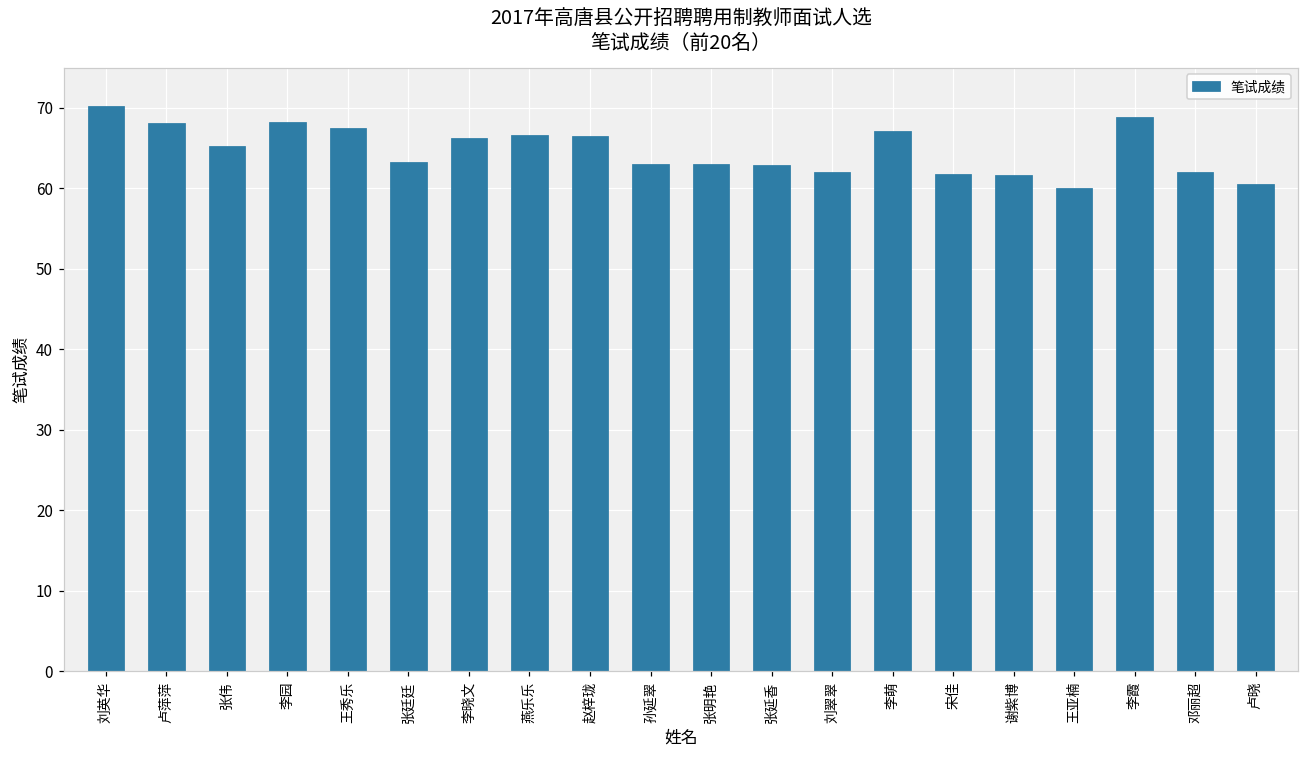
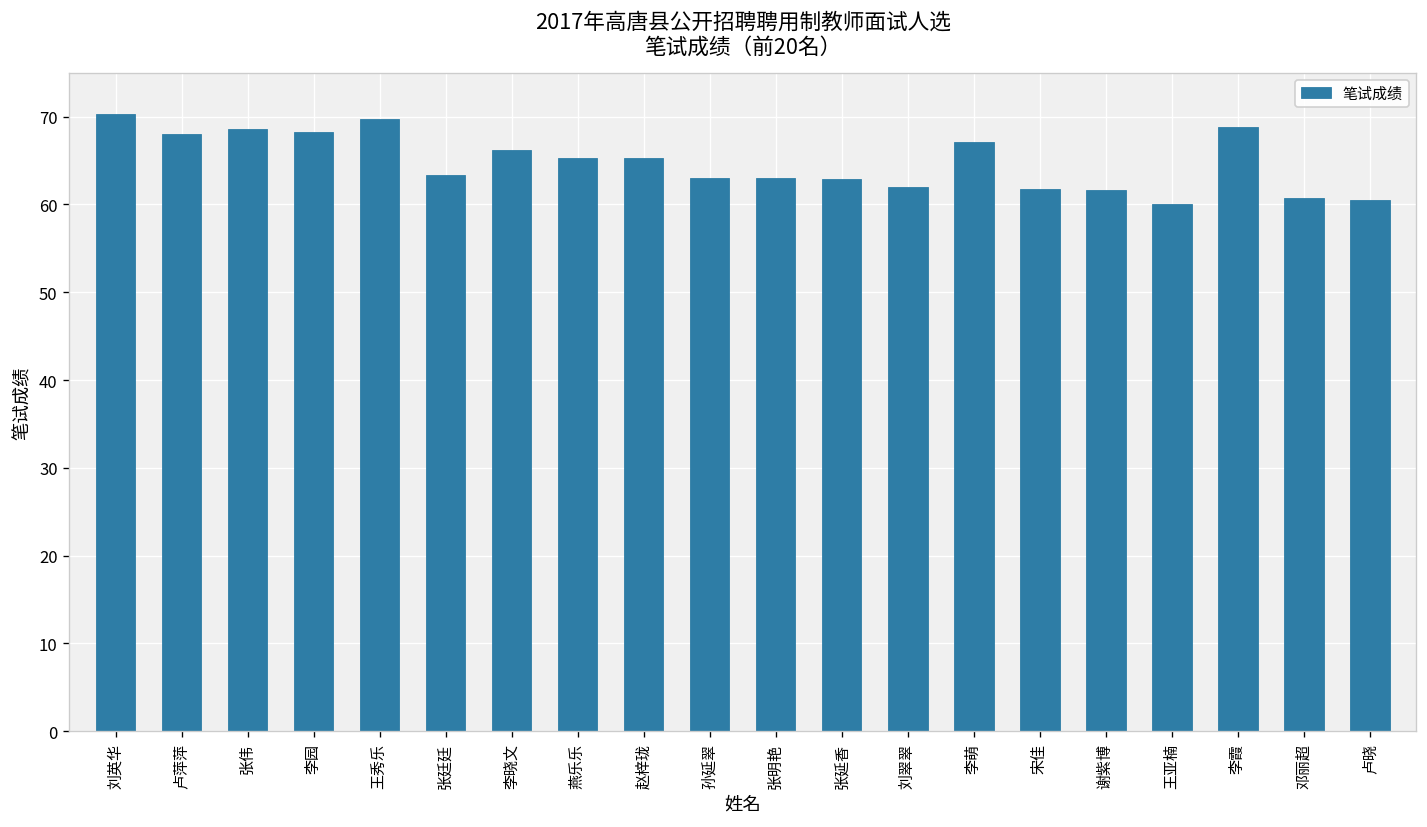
  {
    "刘英华": 70,
    "卢萍萍": 68,
-   "张伟": 65,
+   "张伟": 69,
    "李园": 68,
-   "王秀乐": 68,
+   "王秀乐": 70,
    "张廷廷": 63,
    "李晓文": 66,
-   "燕乐乐": 67,
-   "赵梓珑": 67,
+   "燕乐乐": 65,
+   "赵梓珑": 65,
    "孙延翠": 63,
    "张明艳": 63,
    "张延香": 63,
    "刘翠翠": 62,
    "李萌": 67,
    "宋佳": 62,
    "谢紫博": 62,
    "王亚楠": 60,
    "李霞": 69,
-   "邓丽超": 62,
+   "邓丽超": 61,
    "卢晓": 61
  }
